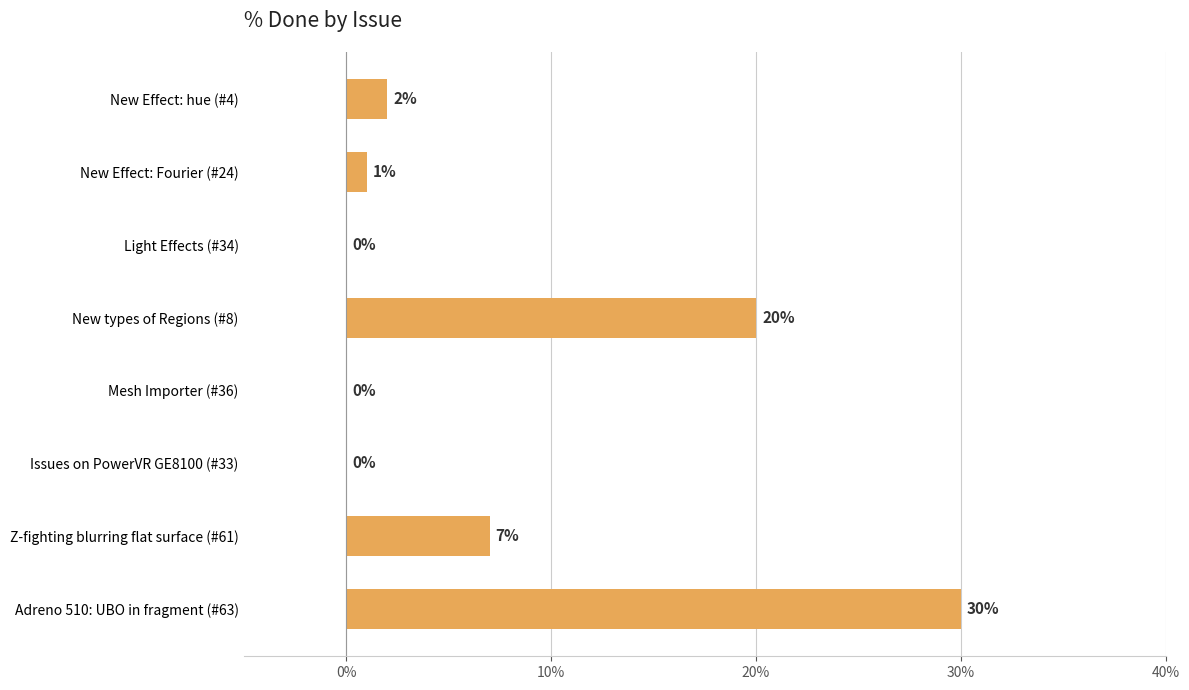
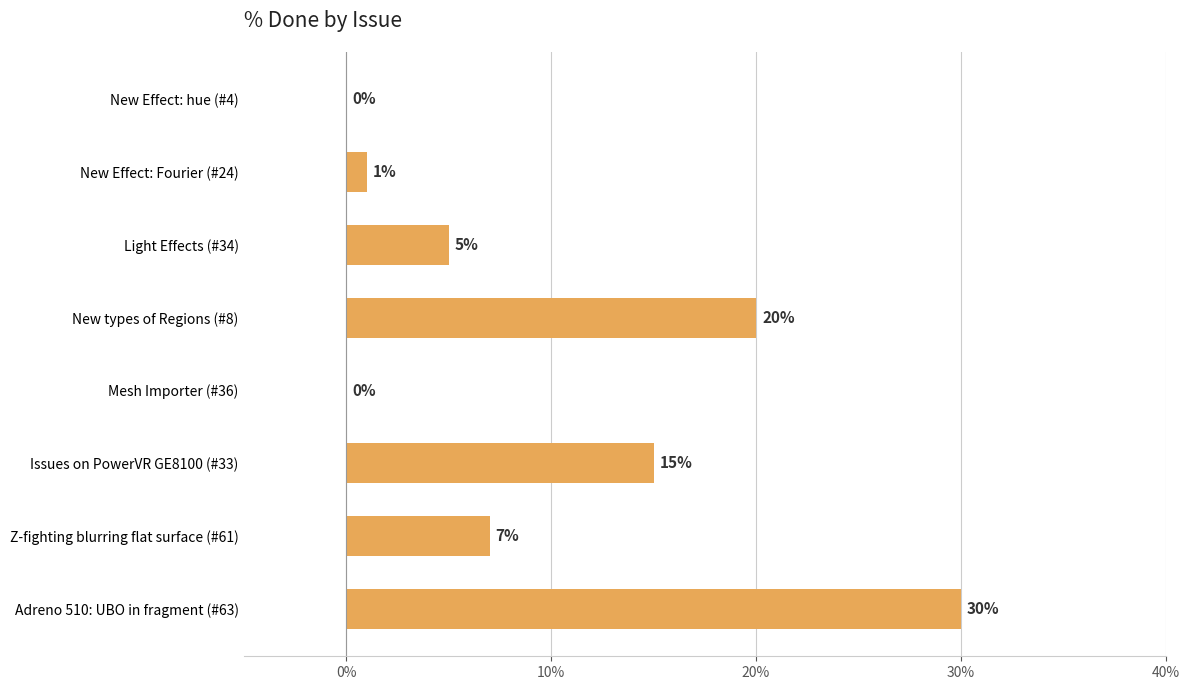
  {
-   "New Effect: hue (#4)": "2%",
+   "New Effect: hue (#4)": "0%",
    "New Effect: Fourier (#24)": "1%",
-   "Light Effects (#34)": "0%",
+   "Light Effects (#34)": "5%",
    "New types of Regions (#8)": "20%",
    "Mesh Importer (#36)": "0%",
-   "Issues on PowerVR GE8100 (#33)": "0%",
+   "Issues on PowerVR GE8100 (#33)": "15%",
    "Z-fighting blurring flat surface (#61)": "7%",
    "Adreno 510: UBO in fragment (#63)": "30%"
  }
